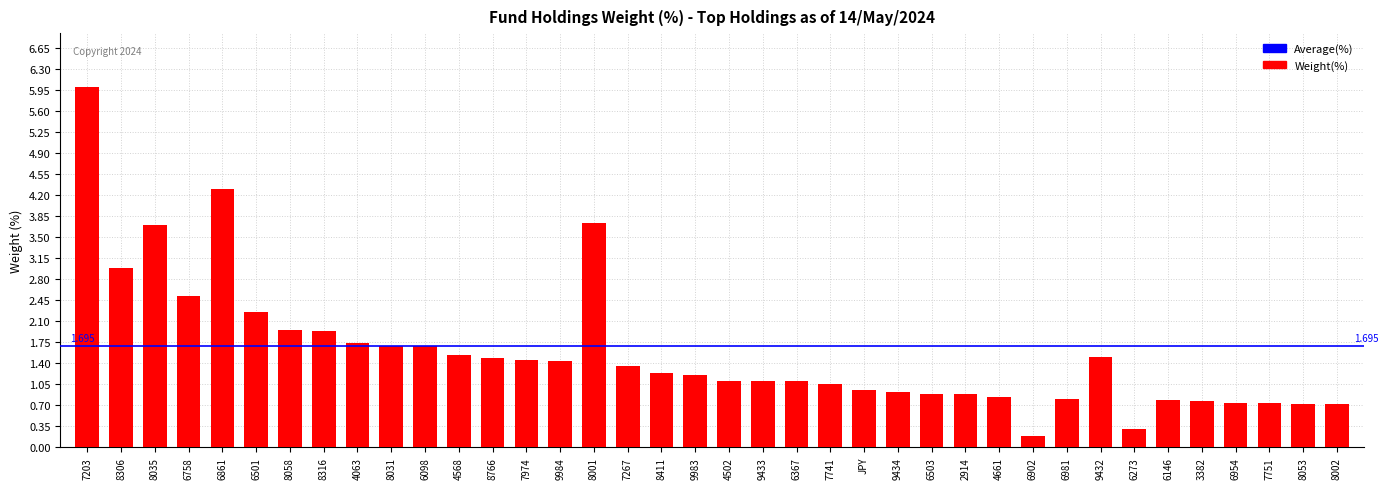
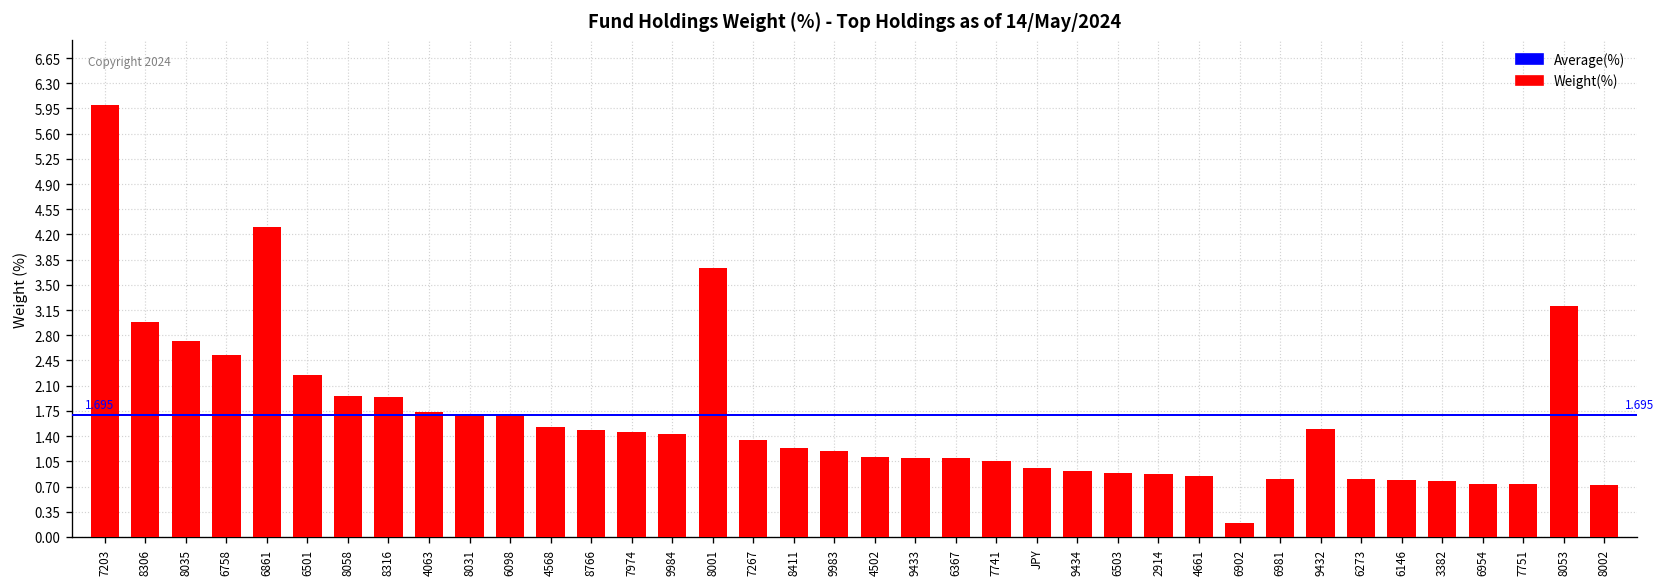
  {
    "8306": 3.0,
-   "8035": 3.7,
+   "8035": 2.7,
    "6758": 2.5,
    "6861": 4.3,
    "6501": 2.3,
    "8058": 2.0,
    "8316": 1.9,
    "4063": 1.7,
    "8031": 1.7,
    "6098": 1.7,
    "4568": 1.5,
    "8766": 1.5,
    "7974": 1.5,
    "9984": 1.4,
    "8001": 3.7,
    "7267": 1.4,
    "8411": 1.2,
    "9983": 1.2,
    "4502": 1.1,
    "9433": 1.1,
    "6367": 1.1,
    "7741": 1.1,
    "JPY": 1.0,
    "9434": 0.9,
    "6503": 0.9,
    "2914": 0.9,
    "4661": 0.8,
    "6902": 0.2,
    "6981": 0.8,
    "9432": 1.5,
-   "6273": 0.3,
+   "6273": 0.8,
    "6146": 0.8,
    "3382": 0.8,
    "6954": 0.7,
    "7751": 0.7,
-   "8053": 0.7,
+   "8053": 3.2,
    "8002": 0.7
  }
